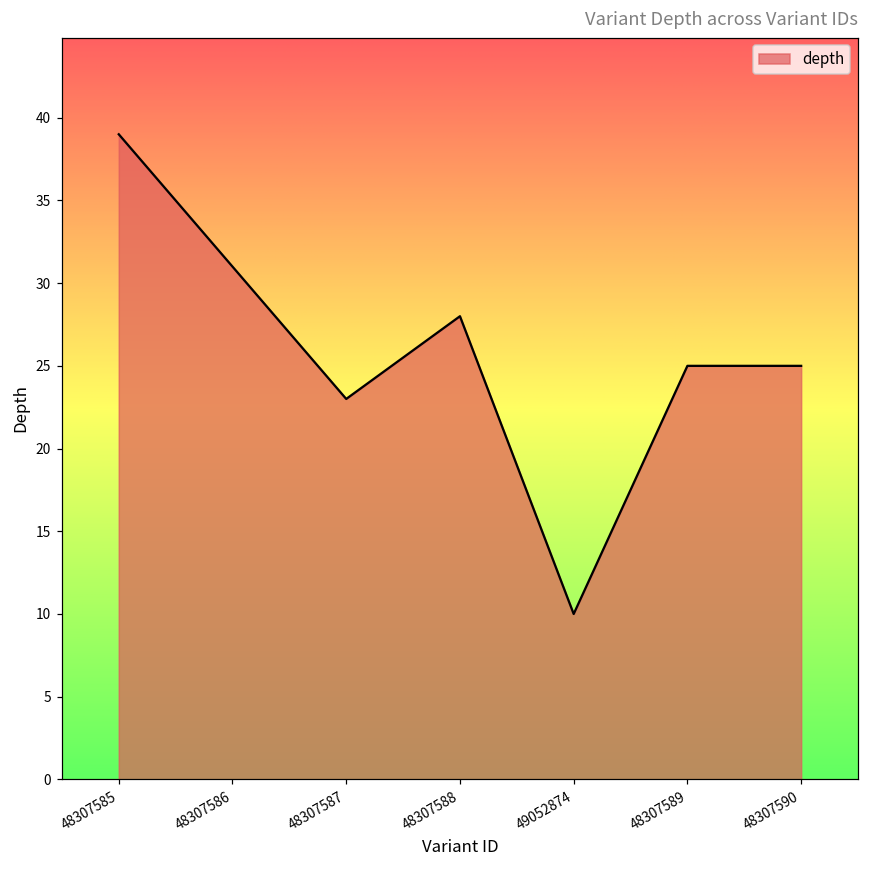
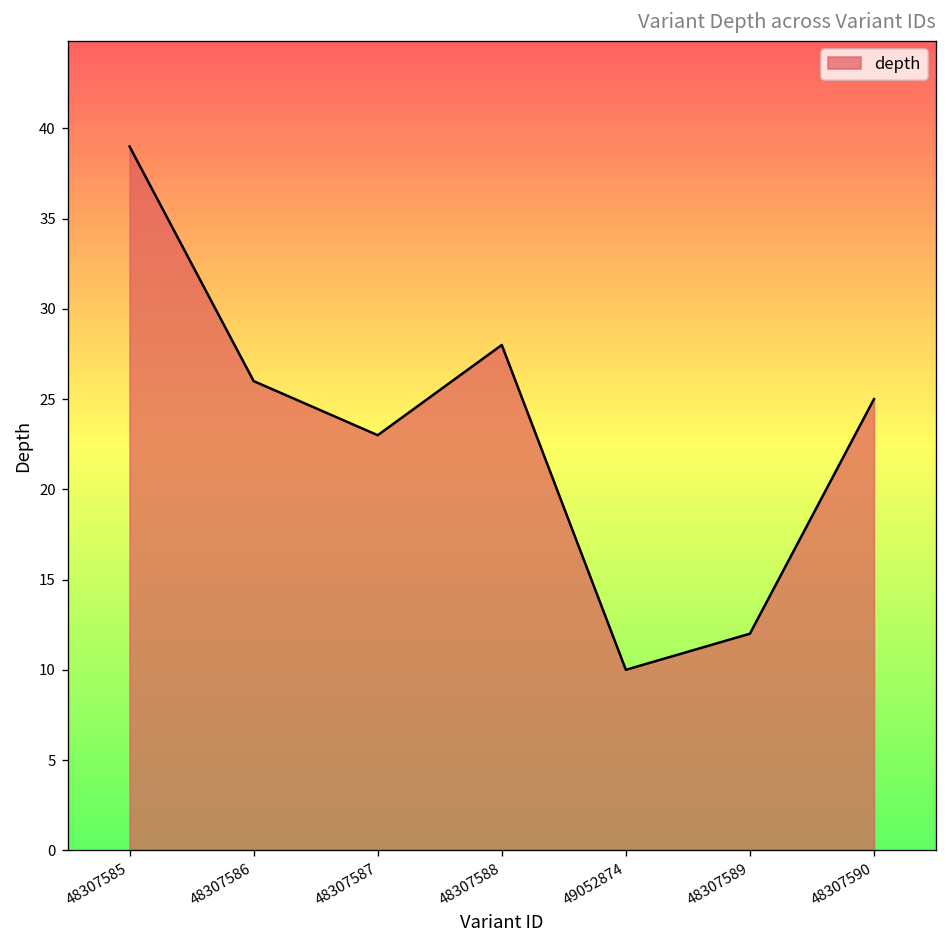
  {
    "48307585": 39,
-   "48307586": 31,
+   "48307586": 26,
    "48307587": 23,
    "48307588": 28,
    "49052874": 10,
-   "48307589": 25,
+   "48307589": 12,
    "48307590": 25
  }
